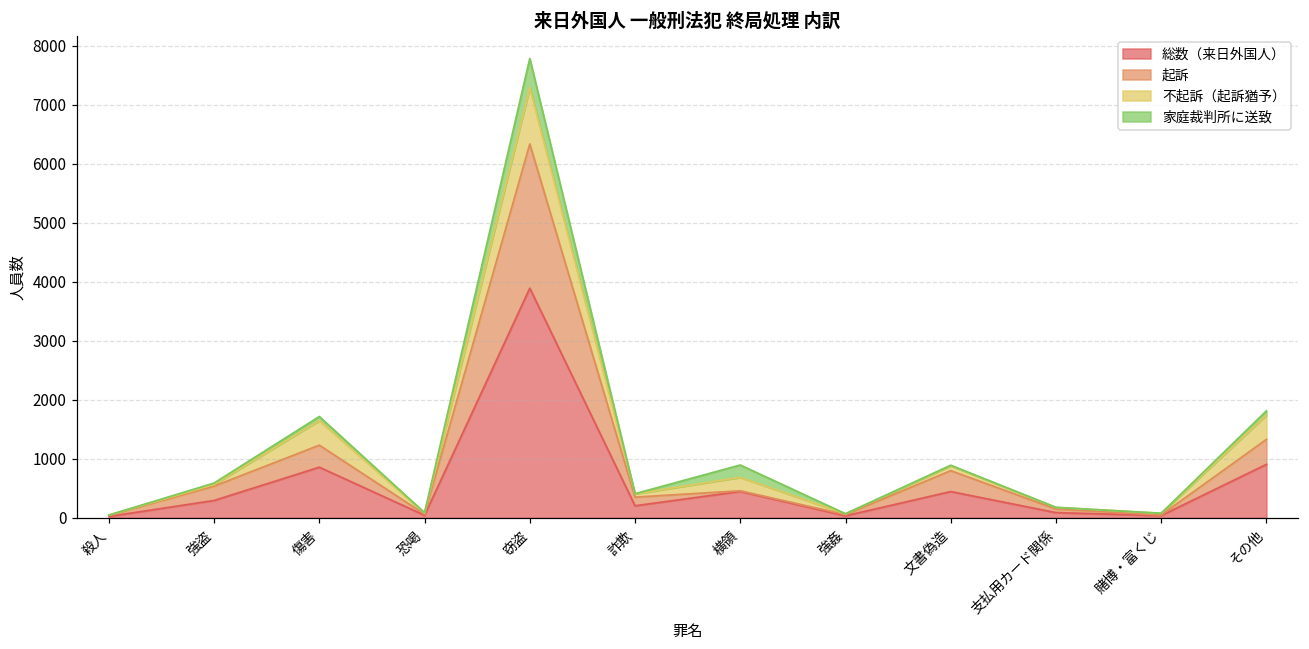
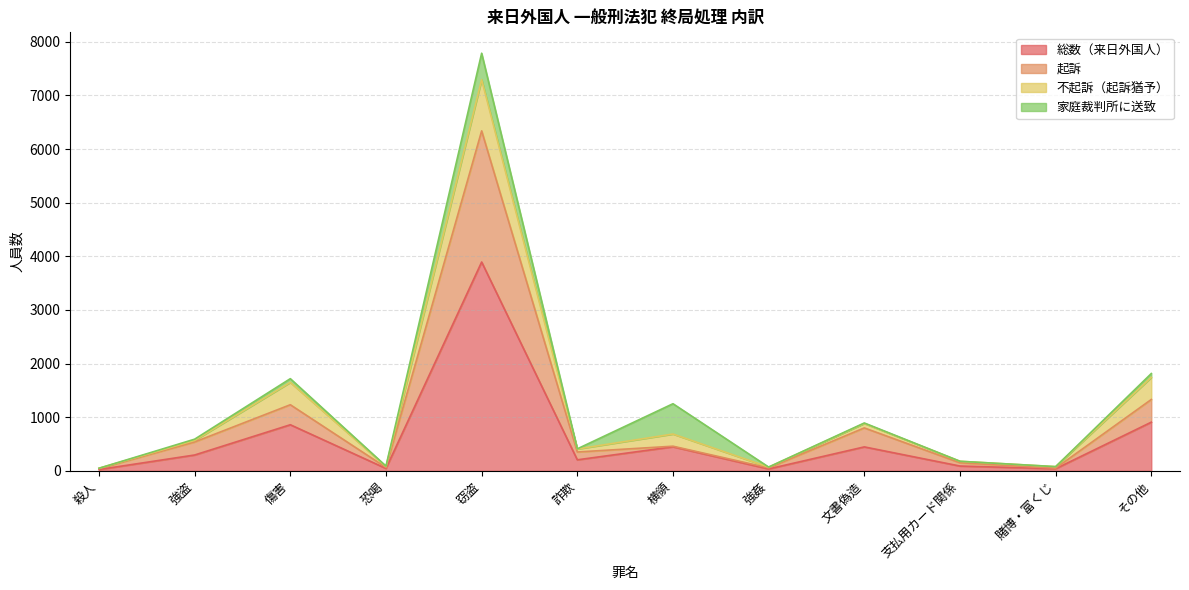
  {
    "不起訴（起訴猶予）": {
      "傷害": 400,
      "窃盗": 1000,
      "横領": 200,
      "その他": 400
    },
    "家庭裁判所に送致": {
      "傷害": 100,
      "窃盗": 500,
-     "横領": 200,
+     "横領": 600,
      "その他": 100
    }
  }
